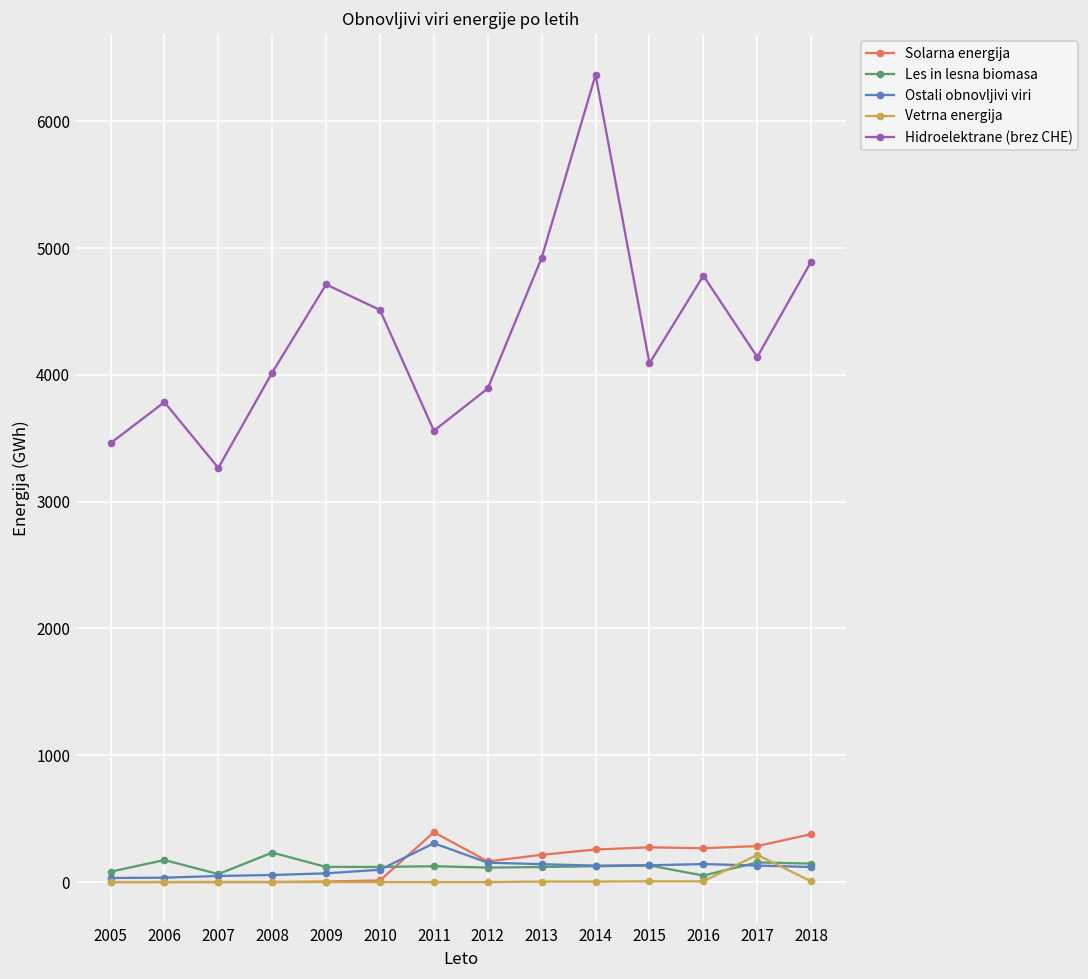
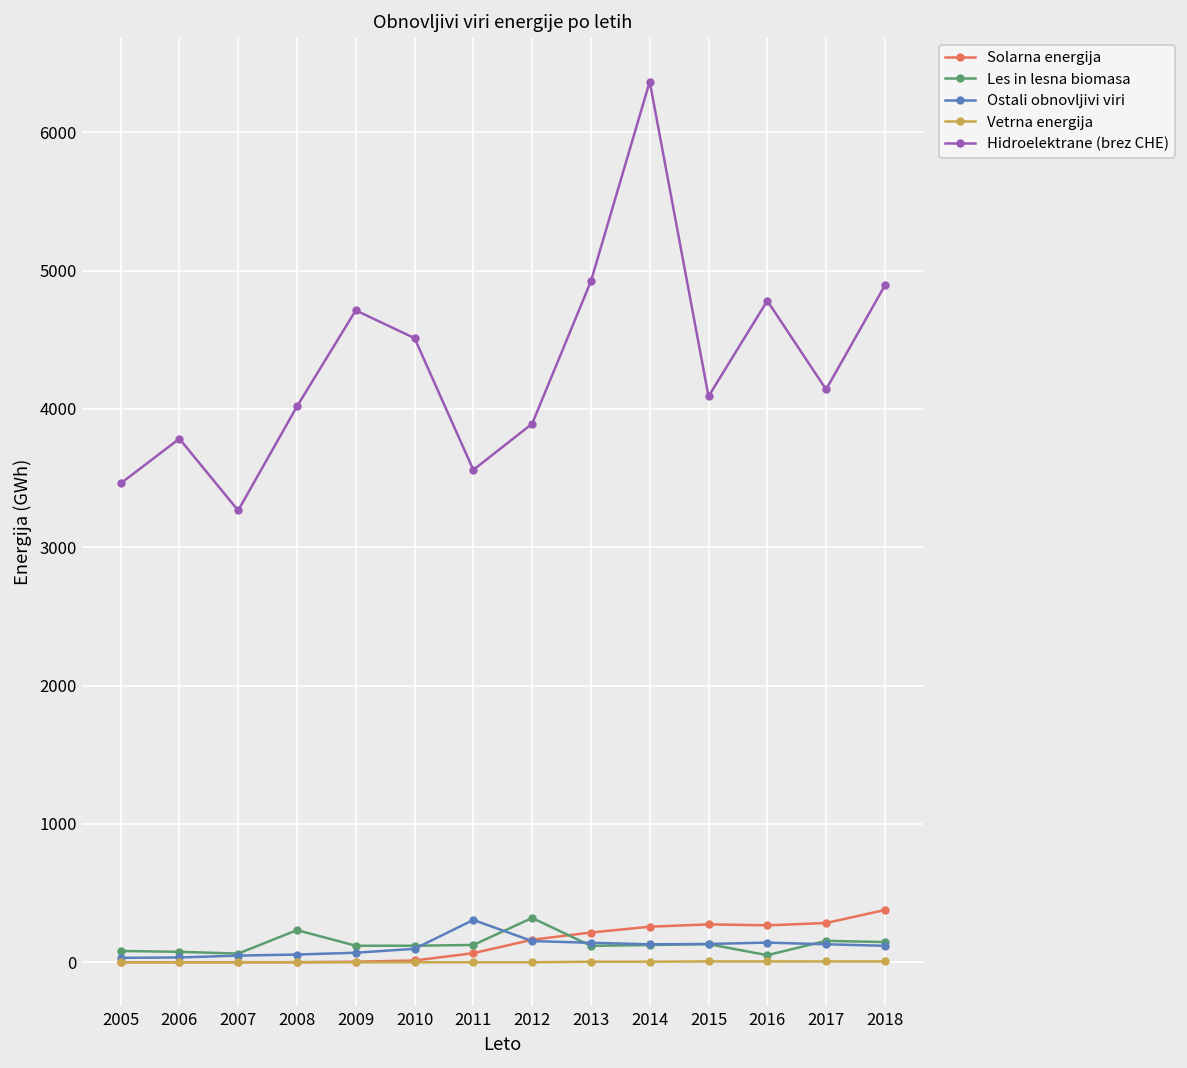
  {
    "Solarna energija": {
-     "2011": 390,
+     "2011": 70,
      "2013": 220,
      "2014": 260,
      "2015": 270,
      "2016": 270,
      "2017": 280,
      "2018": 380
    },
    "Les in lesna biomasa": {
      "2005": 80,
-     "2006": 170,
+     "2006": 80,
      "2008": 230,
      "2009": 120,
      "2010": 120,
      "2011": 130,
-     "2012": 110,
+     "2012": 320,
      "2013": 120,
      "2016": 50,
      "2017": 150,
      "2018": 150
    },
    "Ostali obnovljivi viri": {
      "2005": 30,
      "2006": 30,
      "2008": 60,
      "2009": 70,
      "2010": 100,
      "2011": 310,
      "2013": 140,
      "2016": 140,
      "2017": 130,
      "2018": 120
    },
    "Vetrna energija": {
      "2011": 0,
      "2012": 0,
      "2013": 0,
      "2014": 0,
      "2015": 10,
      "2016": 10,
-     "2017": 210,
+     "2017": 10,
      "2018": 10
    },
    "Hidroelektrane (brez CHE)": {
      "2005": 3460,
      "2006": 3780,
      "2007": 3270,
      "2008": 4020,
      "2009": 4710,
      "2010": 4510,
      "2011": 3560,
      "2012": 3890,
      "2013": 4920,
      "2014": 6370,
      "2015": 4090,
      "2016": 4780,
      "2017": 4140,
      "2018": 4890
    }
  }
